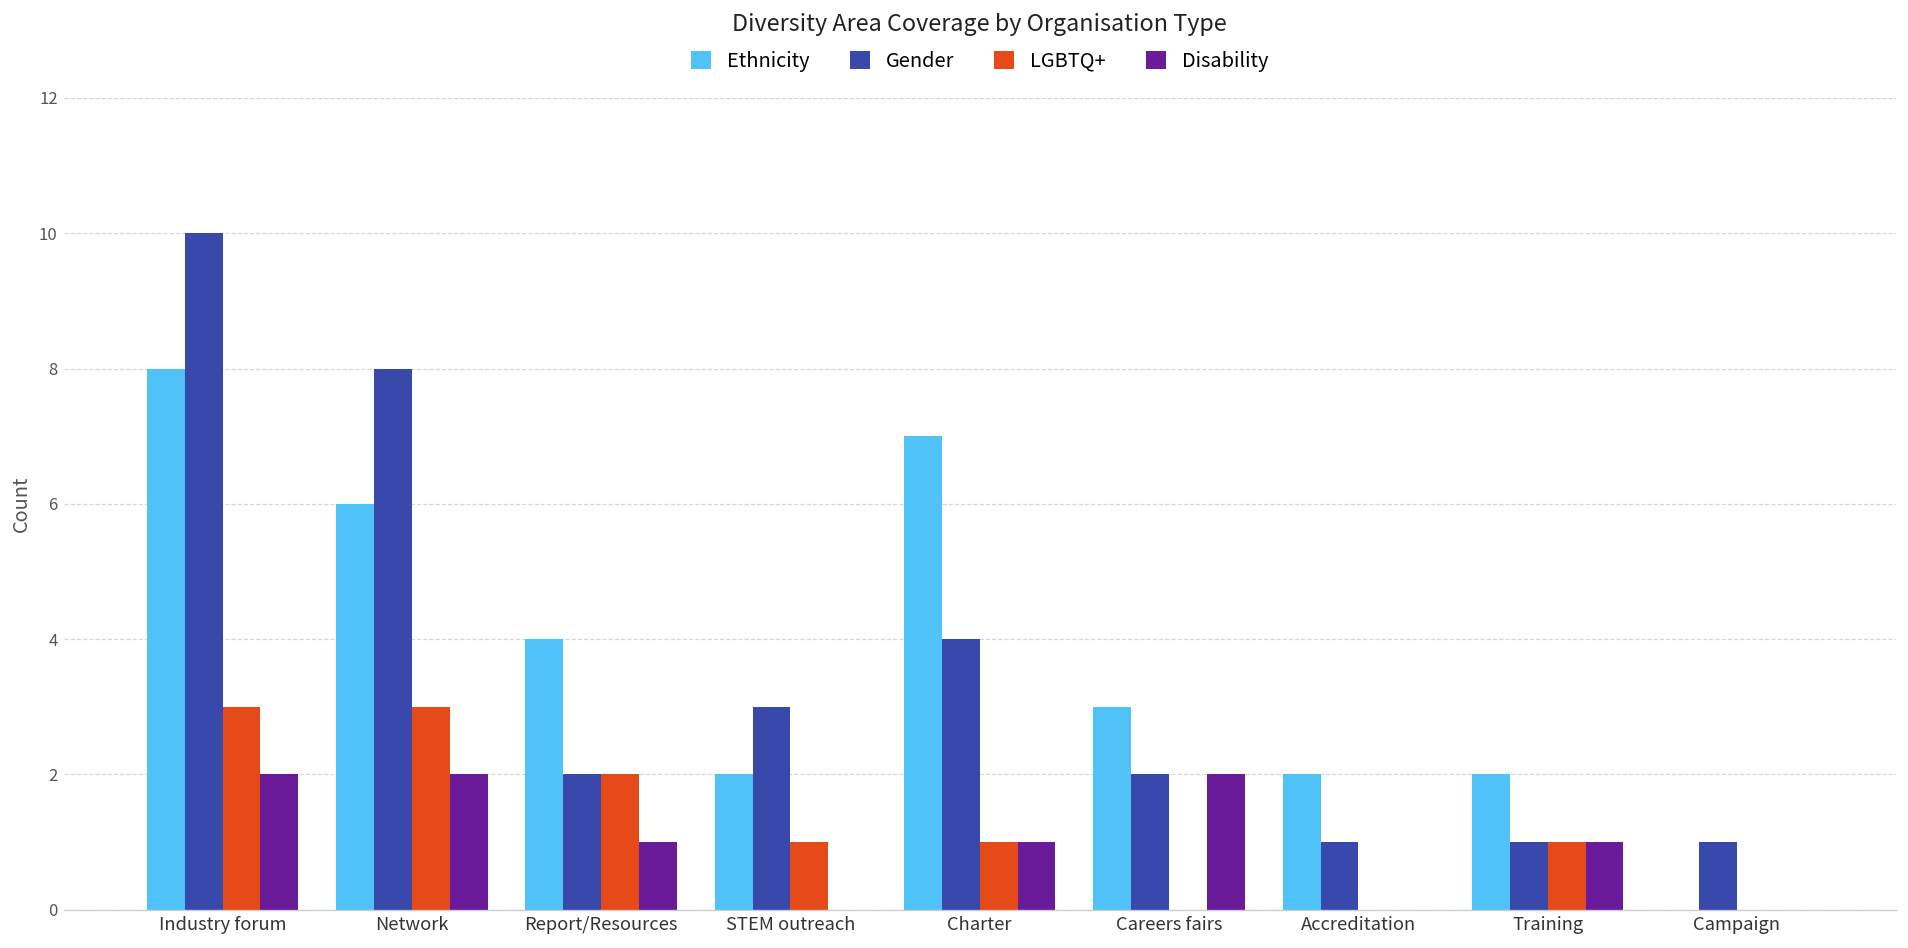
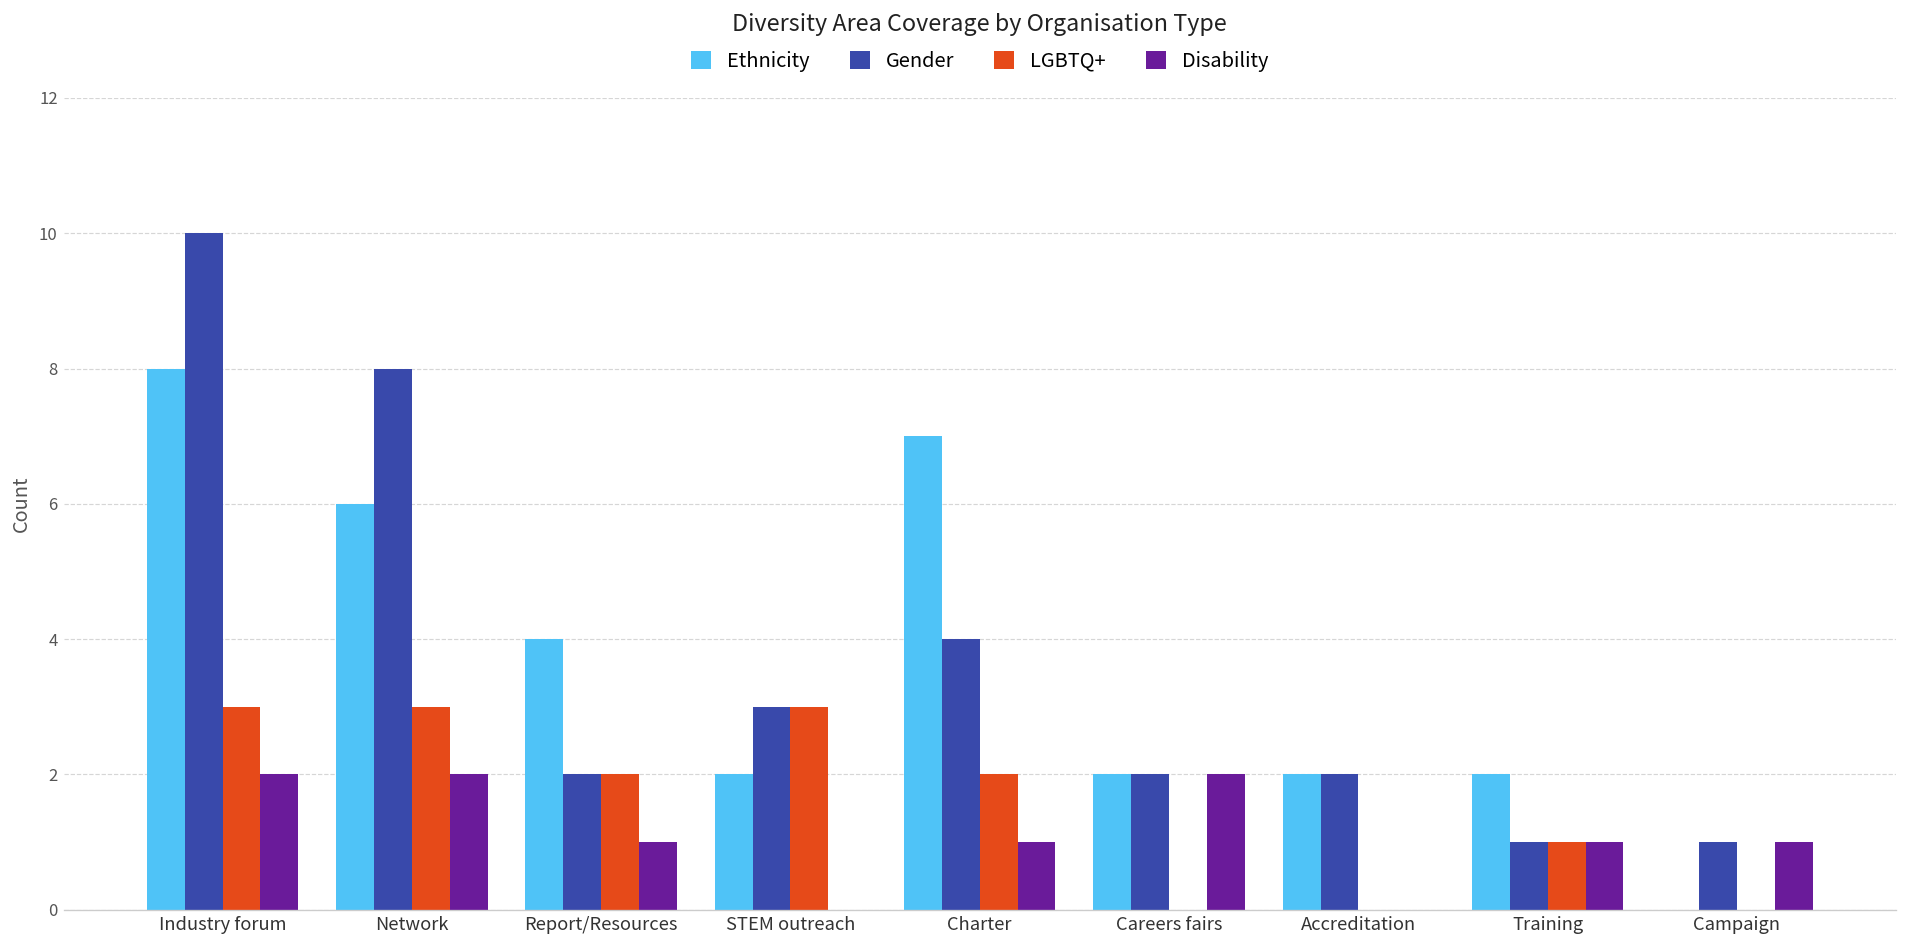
  {
    "Ethnicity": {
      "Industry forum": 8,
      "Network": 6,
      "Report/Resources": 4,
      "STEM outreach": 2,
      "Charter": 7,
-     "Careers fairs": 3,
+     "Careers fairs": 2,
      "Accreditation": 2,
      "Training": 2,
      "Campaign": 0
    },
    "Gender": {
      "Industry forum": 10,
      "Network": 8,
      "Report/Resources": 2,
      "STEM outreach": 3,
      "Charter": 4,
      "Careers fairs": 2,
-     "Accreditation": 1,
+     "Accreditation": 2,
      "Training": 1,
      "Campaign": 1
    },
    "LGBTQ+": {
      "Industry forum": 3,
      "Network": 3,
      "Report/Resources": 2,
-     "STEM outreach": 1,
-     "Charter": 1,
+     "STEM outreach": 3,
+     "Charter": 2,
      "Careers fairs": 0,
      "Accreditation": 0,
      "Training": 1,
      "Campaign": 0
    },
    "Disability": {
      "Industry forum": 2,
      "Network": 2,
      "Report/Resources": 1,
      "STEM outreach": 0,
      "Charter": 1,
      "Careers fairs": 2,
      "Accreditation": 0,
      "Training": 1,
-     "Campaign": 0
+     "Campaign": 1
    }
  }
